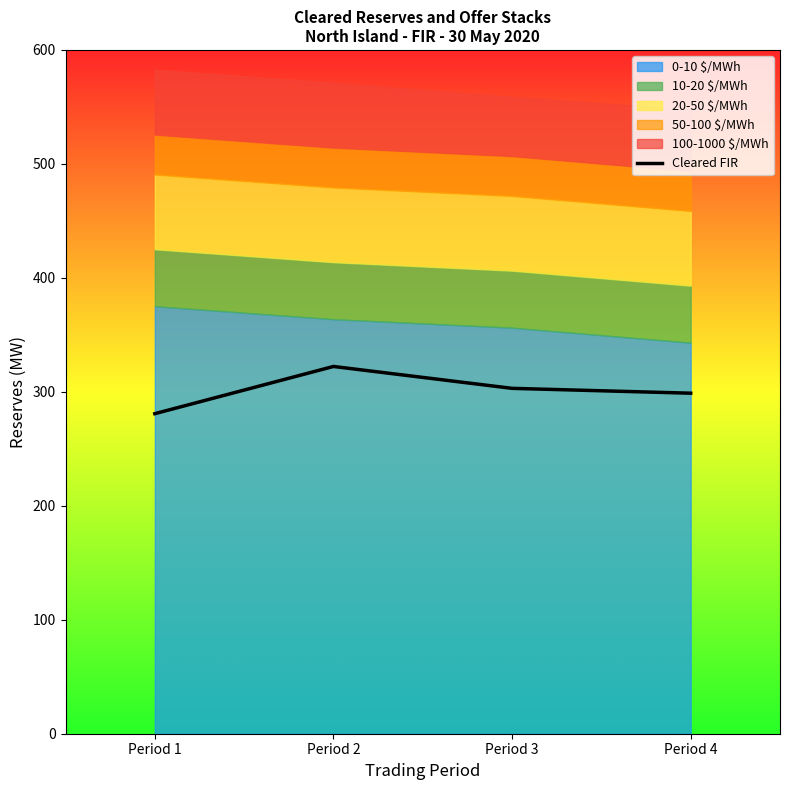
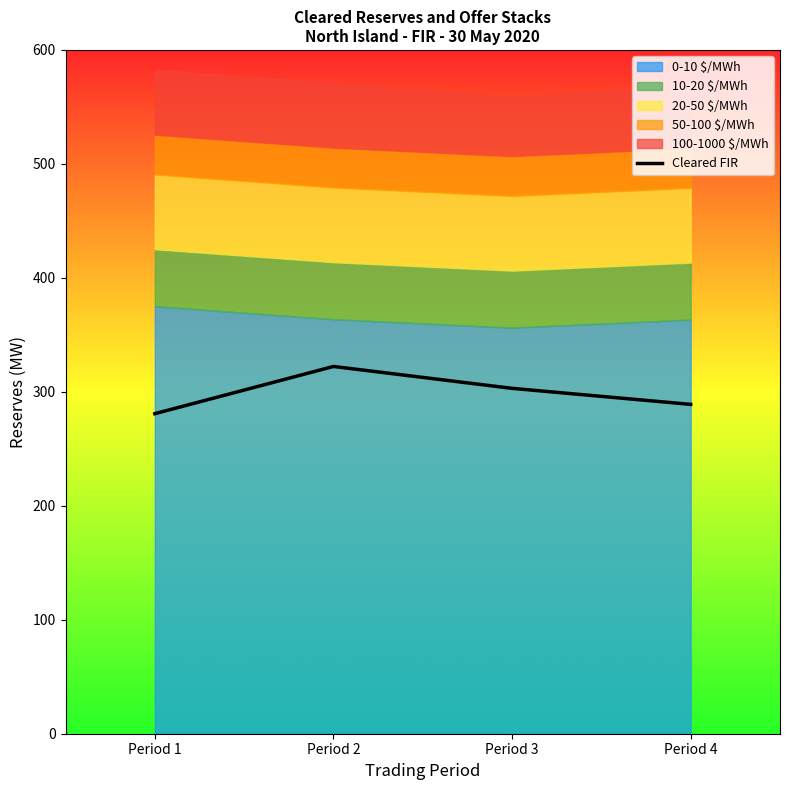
  {
    "Cleared FIR": {
      "Period 1": 281,
      "Period 2": 322,
      "Period 3": 303,
-     "Period 4": 299
+     "Period 4": 289
    },
    "0-10 $/MWh": {
      "Period 1": 375,
      "Period 2": 364,
      "Period 3": 356,
-     "Period 4": 343
+     "Period 4": 363
    },
    "10-20 $/MWh": {
      "Period 1": 50,
      "Period 2": 50,
      "Period 3": 50,
      "Period 4": 50
    },
    "20-50 $/MWh": {
      "Period 1": 66,
      "Period 2": 66,
      "Period 3": 66,
      "Period 4": 66
    },
    "50-100 $/MWh": {
      "Period 1": 35,
      "Period 2": 35,
      "Period 3": 35
    },
    "100-1000 $/MWh": {
      "Period 1": 57,
      "Period 2": 57,
      "Period 3": 52
    }
  }
